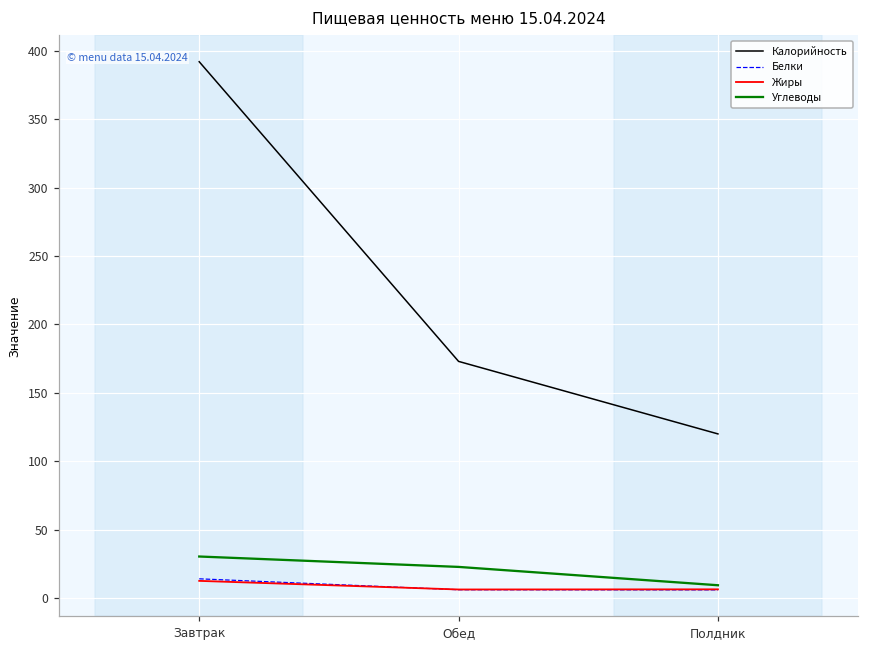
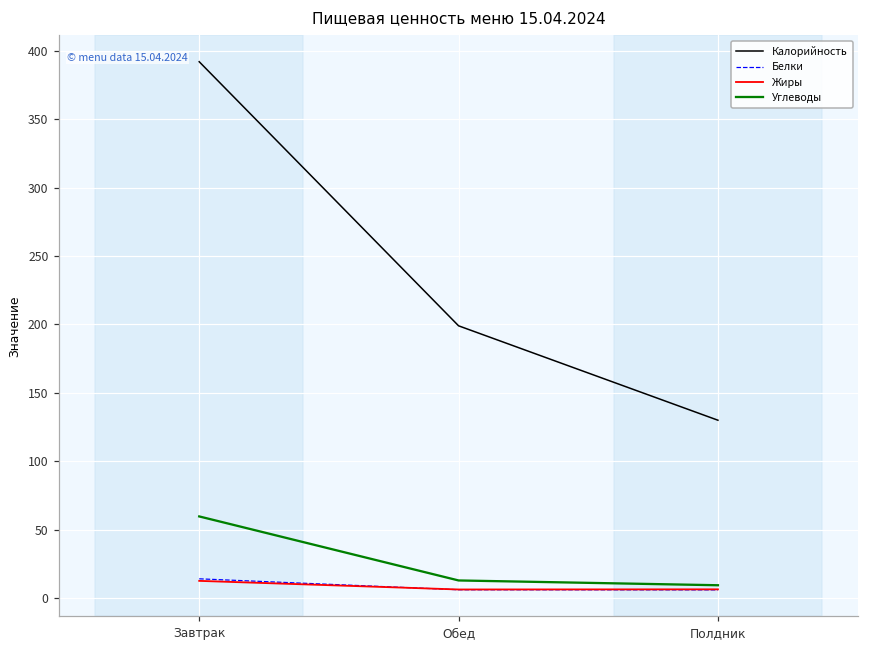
  {
    "Калорийность": {
-     "Обед": 173,
-     "Полдник": 120
+     "Обед": 199,
+     "Полдник": 130
    },
    "Углеводы": {
-     "Завтрак": 30,
-     "Обед": 23,
+     "Завтрак": 60,
+     "Обед": 13,
      "Полдник": 9
    }
  }
